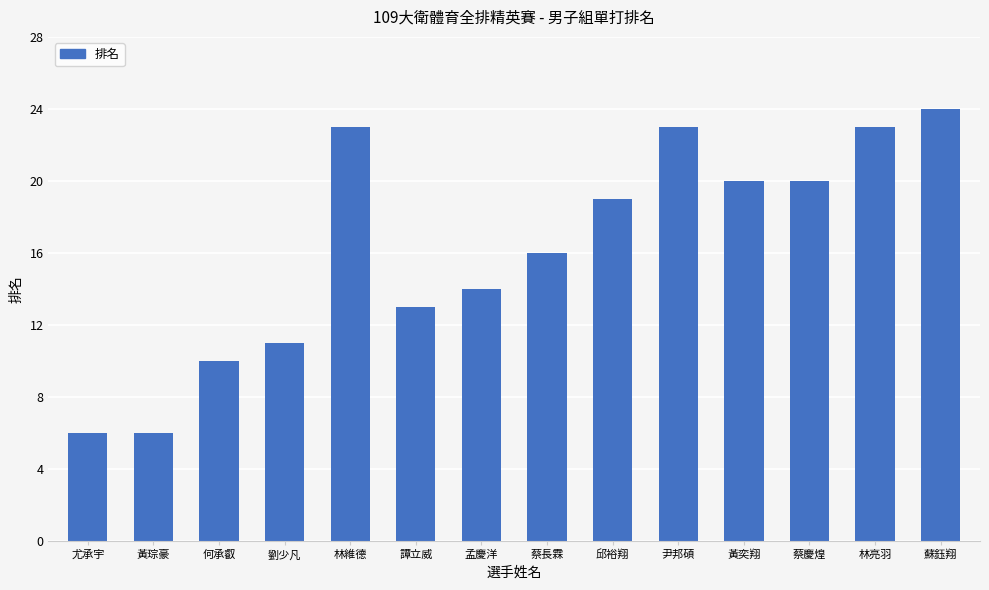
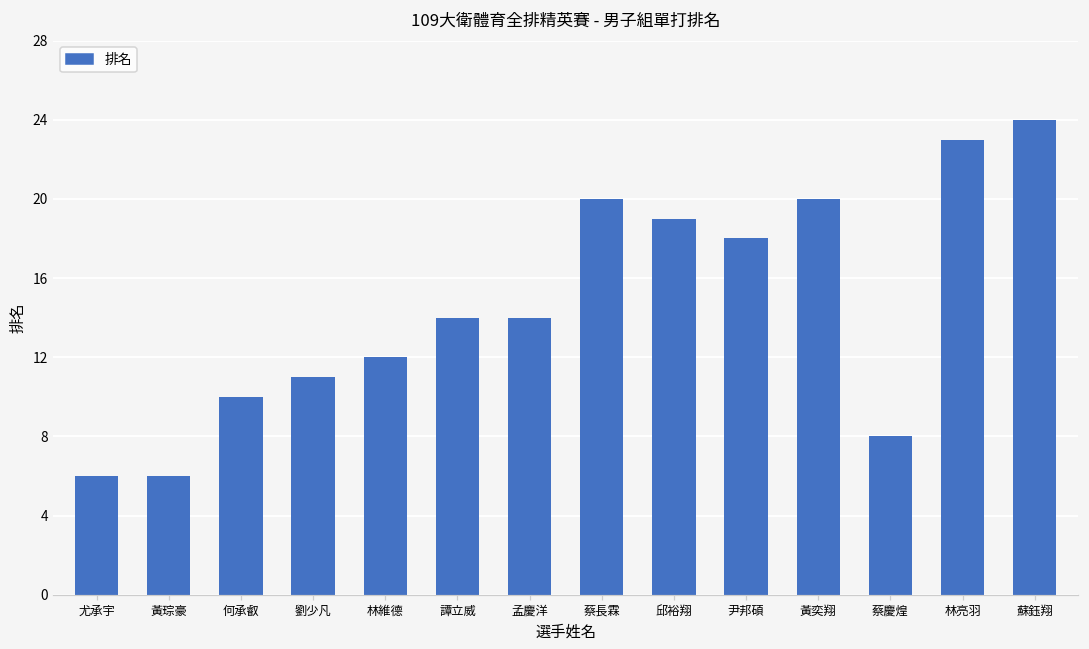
  {
    "尤承宇": 6,
    "黃琮豪": 6,
    "何承叡": 10,
    "劉少凡": 11,
-   "林維德": 23,
-   "譚立威": 13,
+   "林維德": 12,
+   "譚立威": 14,
    "孟慶洋": 14,
-   "蔡長霖": 16,
+   "蔡長霖": 20,
    "邱裕翔": 19,
-   "尹邦碩": 23,
+   "尹邦碩": 18,
    "黃奕翔": 20,
-   "蔡慶煌": 20,
+   "蔡慶煌": 8,
    "林亮羽": 23,
    "蘇鈺翔": 24
  }
